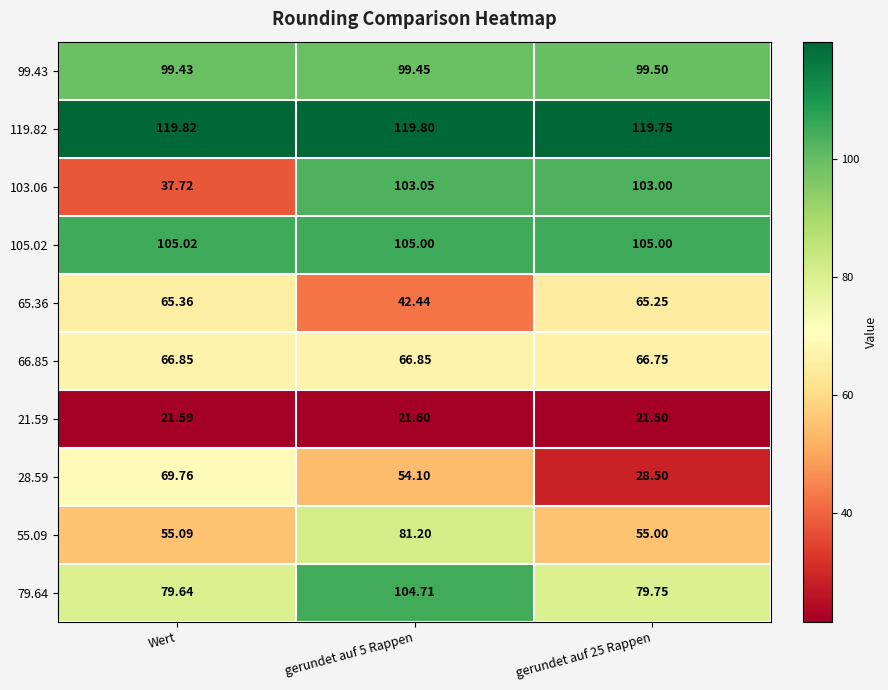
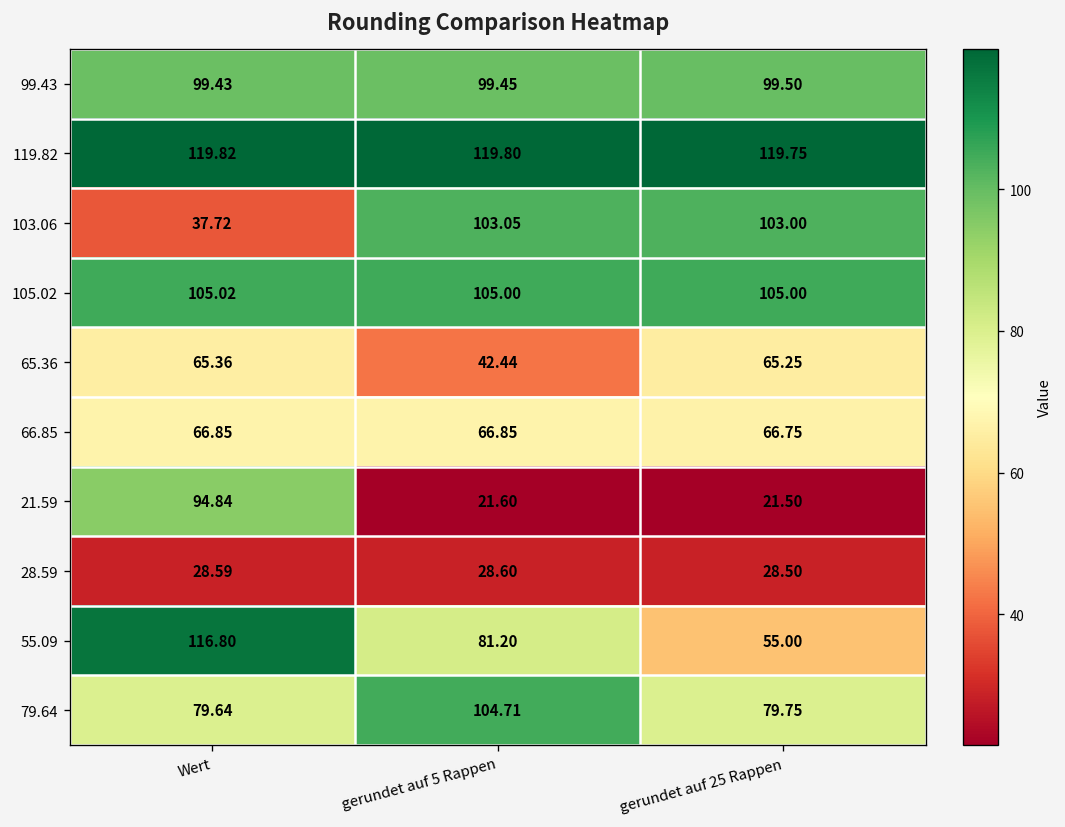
  {
    "99.43": {
      "Wert": 99.43,
      "gerundet auf 5 Rappen": 99.45,
      "gerundet auf 25 Rappen": 99.50
    },
    "119.82": {
      "Wert": 119.82,
      "gerundet auf 5 Rappen": 119.80,
      "gerundet auf 25 Rappen": 119.75
    },
    "103.06": {
      "Wert": 37.72,
      "gerundet auf 5 Rappen": 103.05,
      "gerundet auf 25 Rappen": 103.00
    },
    "105.02": {
      "Wert": 105.02,
      "gerundet auf 5 Rappen": 105.00,
      "gerundet auf 25 Rappen": 105.00
    },
    "65.36": {
      "Wert": 65.36,
      "gerundet auf 5 Rappen": 42.44,
      "gerundet auf 25 Rappen": 65.25
    },
    "66.85": {
      "Wert": 66.85,
      "gerundet auf 5 Rappen": 66.85,
      "gerundet auf 25 Rappen": 66.75
    },
    "21.59": {
-     "Wert": 21.59,
+     "Wert": 94.84,
      "gerundet auf 5 Rappen": 21.60,
      "gerundet auf 25 Rappen": 21.50
    },
    "28.59": {
-     "Wert": 69.76,
-     "gerundet auf 5 Rappen": 54.10,
+     "Wert": 28.59,
+     "gerundet auf 5 Rappen": 28.60,
      "gerundet auf 25 Rappen": 28.50
    },
    "55.09": {
-     "Wert": 55.09,
+     "Wert": 116.80,
      "gerundet auf 5 Rappen": 81.20,
      "gerundet auf 25 Rappen": 55.00
    },
    "79.64": {
      "Wert": 79.64,
      "gerundet auf 5 Rappen": 104.71,
      "gerundet auf 25 Rappen": 79.75
    }
  }
